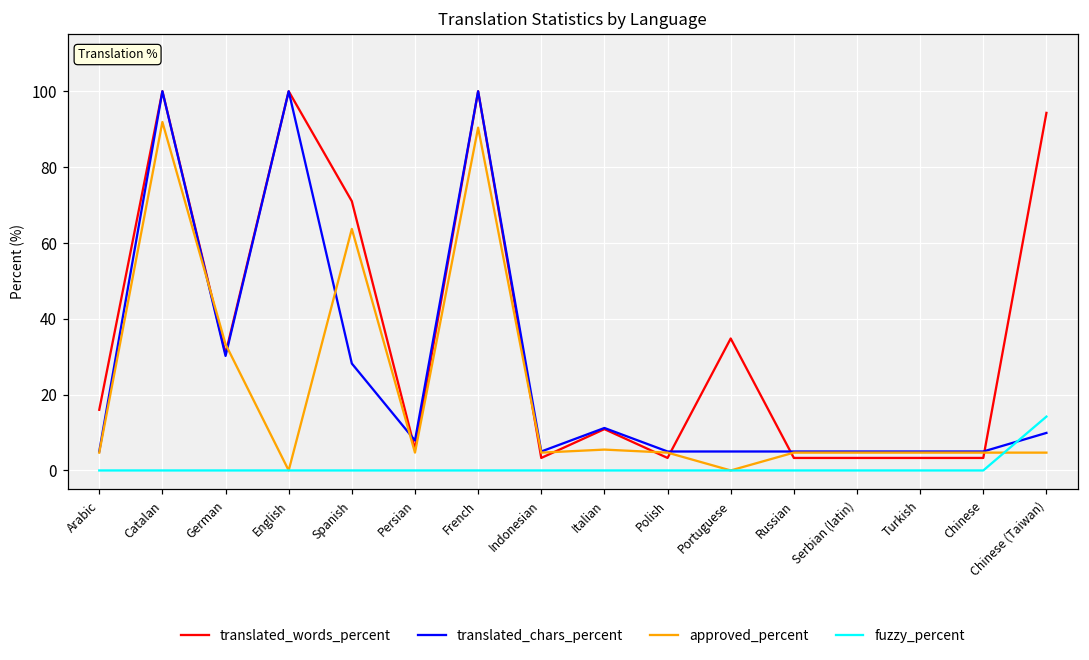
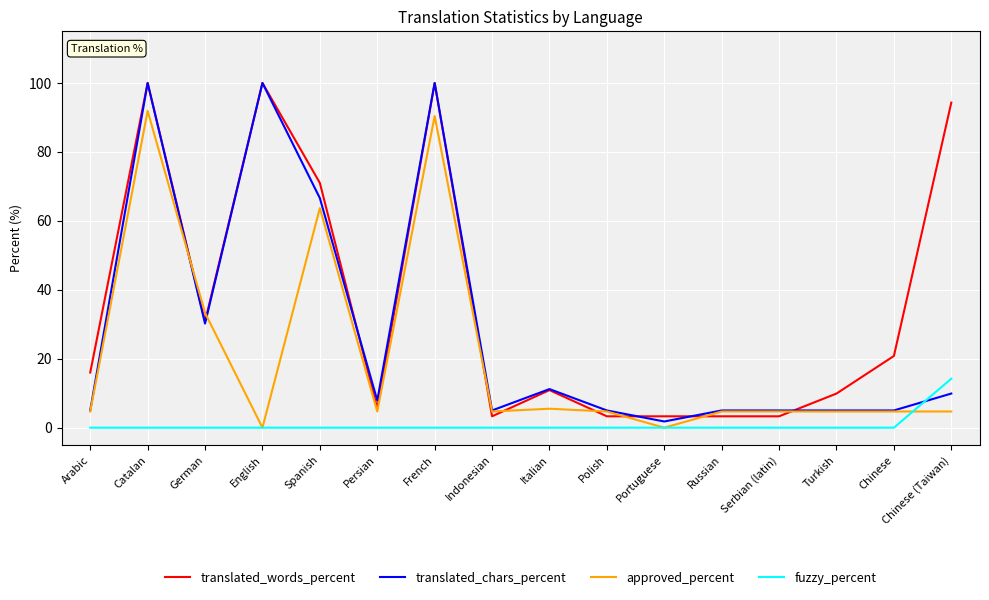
  {
    "translated_words_percent": {
      "Arabic": 16,
      "Spanish": 71,
      "Persian": 6,
      "Indonesian": 3,
      "Polish": 3,
-     "Portuguese": 35,
+     "Portuguese": 3,
      "Russian": 3,
      "Serbian (latin)": 3,
-     "Turkish": 3,
-     "Chinese": 3,
+     "Turkish": 10,
+     "Chinese": 21,
      "Chinese (Taiwan)": 94
    },
    "translated_chars_percent": {
-     "Spanish": 28,
+     "Spanish": 67,
      "Persian": 8,
-     "Portuguese": 5,
+     "Portuguese": 2,
      "Chinese (Taiwan)": 10
    },
    "approved_percent": {
      "Catalan": 92,
      "German": 33,
      "Spanish": 64,
      "Persian": 5,
      "French": 90,
      "Italian": 6,
      "Chinese (Taiwan)": 5
    },
    "fuzzy_percent": {
      "Arabic": 0,
      "Catalan": 0,
      "German": 0,
      "Spanish": 0,
      "Persian": 0,
      "French": 0,
      "Indonesian": 0,
      "Italian": 0,
      "Polish": 0,
      "Russian": 0,
      "Serbian (latin)": 0,
      "Turkish": 0,
      "Chinese": 0,
      "Chinese (Taiwan)": 14
    }
  }
